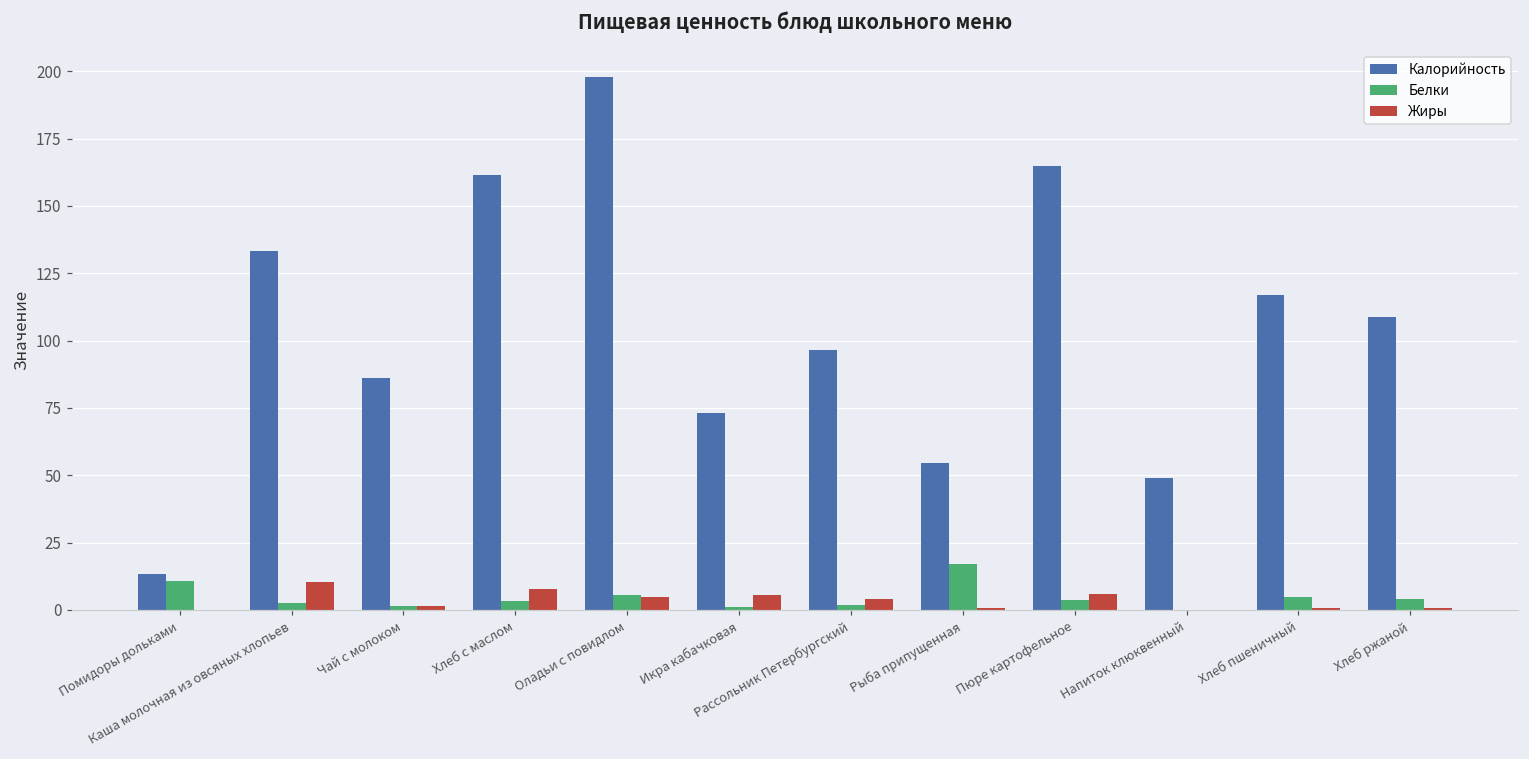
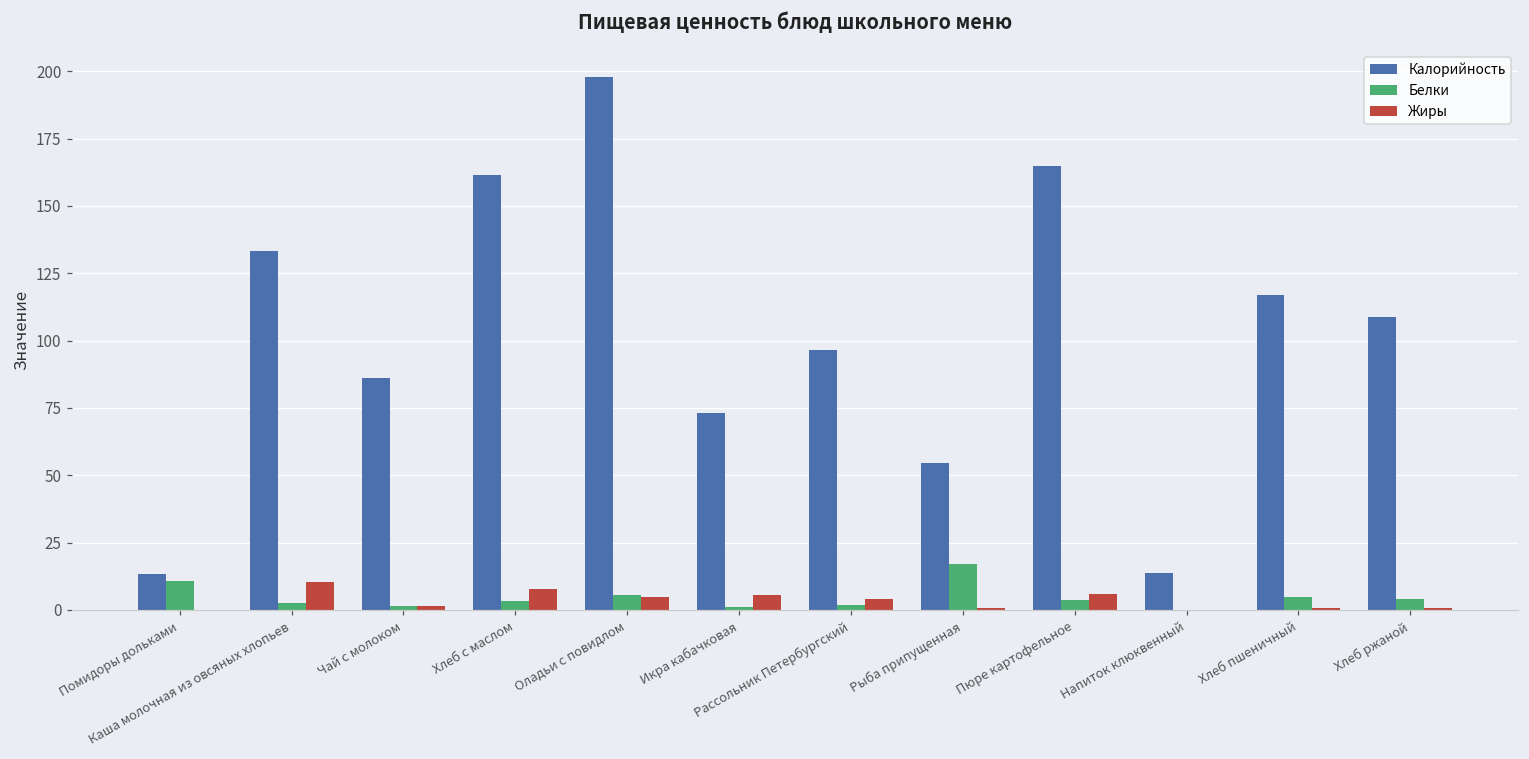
  {
    "Калорийность": {
      "Помидоры дольками": 13,
      "Каша молочная из овсяных хлопьев": 133,
      "Чай с молоком": 86,
      "Хлеб с маслом": 161,
      "Оладьи с повидлом": 198,
      "Икра кабачковая": 73,
      "Рассольник Петербургский": 97,
      "Рыба припущенная": 55,
      "Пюре картофельное": 165,
-     "Напиток клюквенный": 49,
+     "Напиток клюквенный": 14,
      "Хлеб пшеничный": 117,
      "Хлеб ржаной": 109
    },
    "Белки": {
      "Помидоры дольками": 11,
      "Каша молочная из овсяных хлопьев": 2,
      "Чай с молоком": 1,
      "Хлеб с маслом": 3,
      "Оладьи с повидлом": 5,
      "Икра кабачковая": 1,
      "Рассольник Петербургский": 2,
      "Рыба припущенная": 17,
      "Пюре картофельное": 4,
      "Хлеб пшеничный": 5,
      "Хлеб ржаной": 4
    },
    "Жиры": {
      "Каша молочная из овсяных хлопьев": 10,
      "Чай с молоком": 2,
      "Хлеб с маслом": 8,
      "Оладьи с повидлом": 5,
      "Икра кабачковая": 5,
      "Рассольник Петербургский": 4,
      "Пюре картофельное": 6
    }
  }
